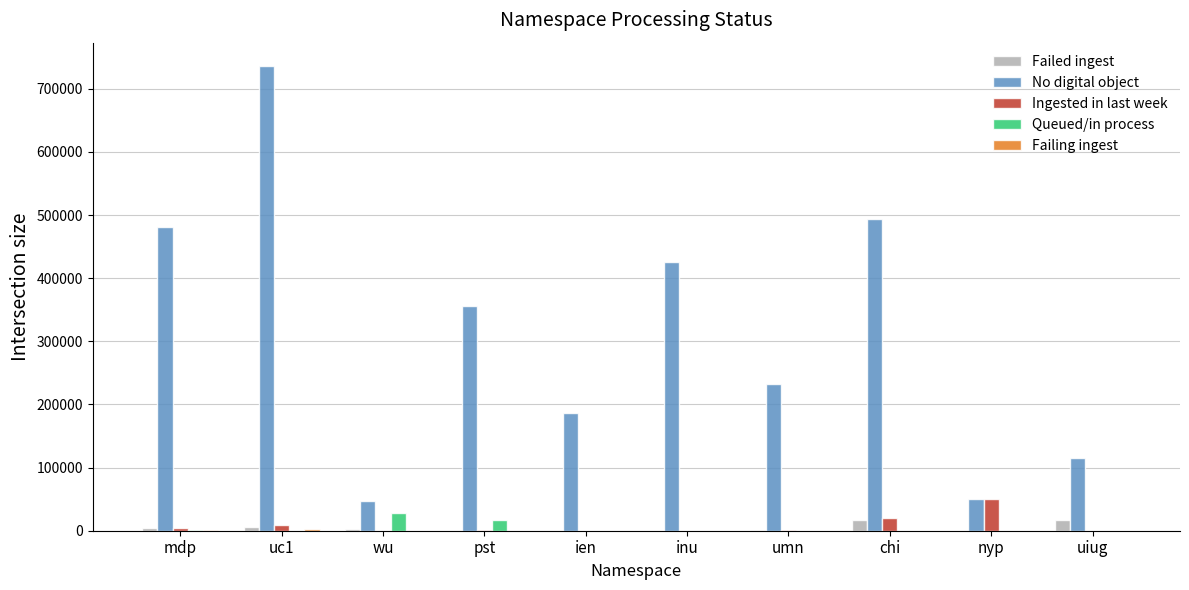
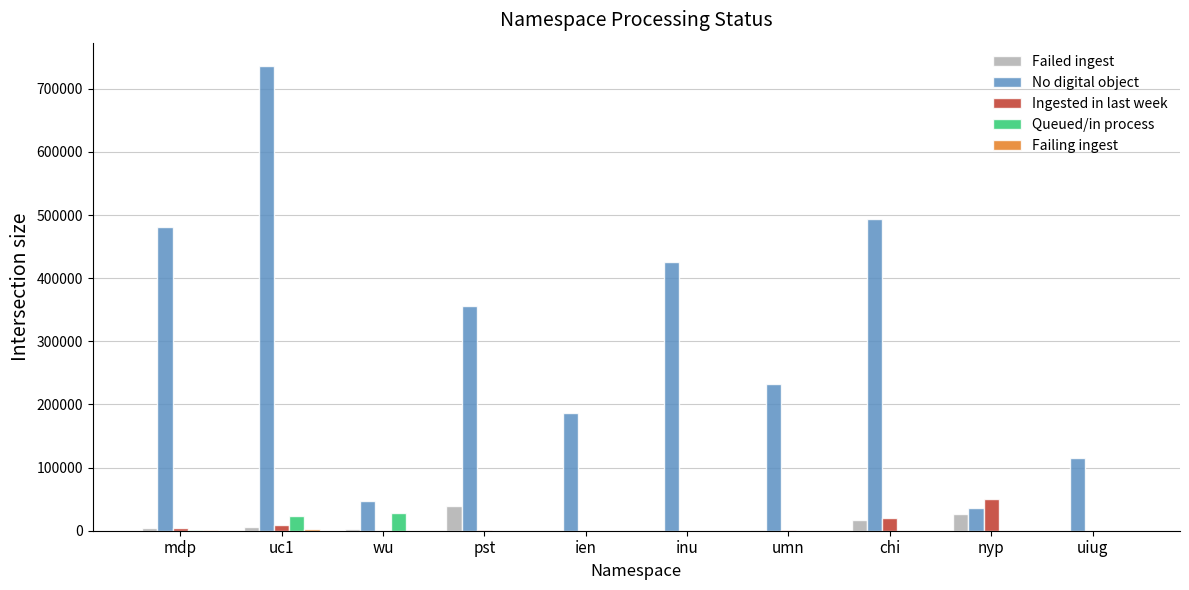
  {
    "Failed ingest": {
      "mdp": 0,
      "uc1": 10000,
-     "pst": 0,
+     "pst": 40000,
      "chi": 20000,
-     "nyp": 0,
-     "uiug": 20000
+     "nyp": 30000,
+     "uiug": 0
    },
    "No digital object": {
      "mdp": 480000,
      "uc1": 740000,
      "wu": 50000,
      "pst": 360000,
      "ien": 190000,
      "inu": 430000,
      "umn": 230000,
      "chi": 490000,
-     "nyp": 50000,
+     "nyp": 40000,
      "uiug": 110000
    },
    "Ingested in last week": {
      "mdp": 0,
      "uc1": 10000,
      "chi": 20000,
      "nyp": 50000
    },
    "Queued/in process": {
-     "uc1": 0,
+     "uc1": 20000,
      "wu": 30000,
-     "pst": 20000,
+     "pst": 0,
      "umn": 0,
      "chi": 0,
      "nyp": 0,
      "uiug": 0
    },
    "Failing ingest": {
      "inu": 0,
      "chi": 0,
      "nyp": 0,
      "uiug": 0
    }
  }
